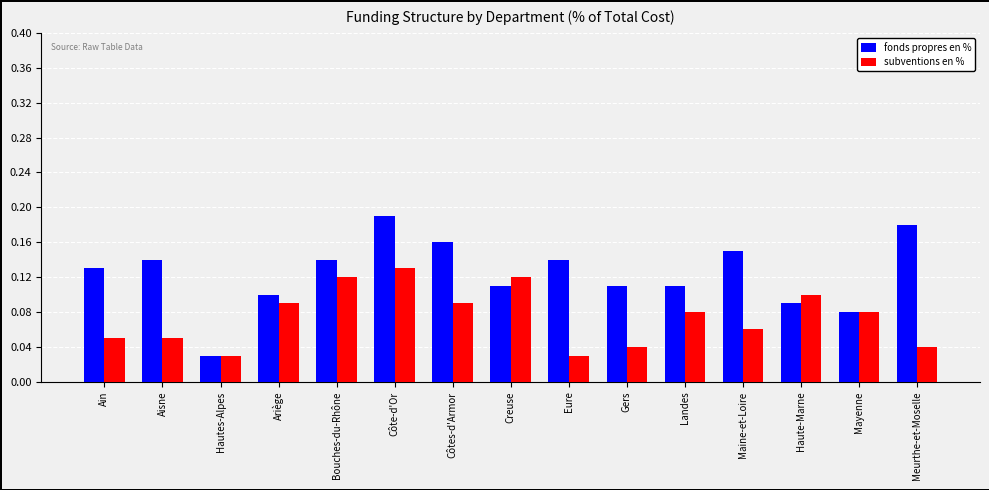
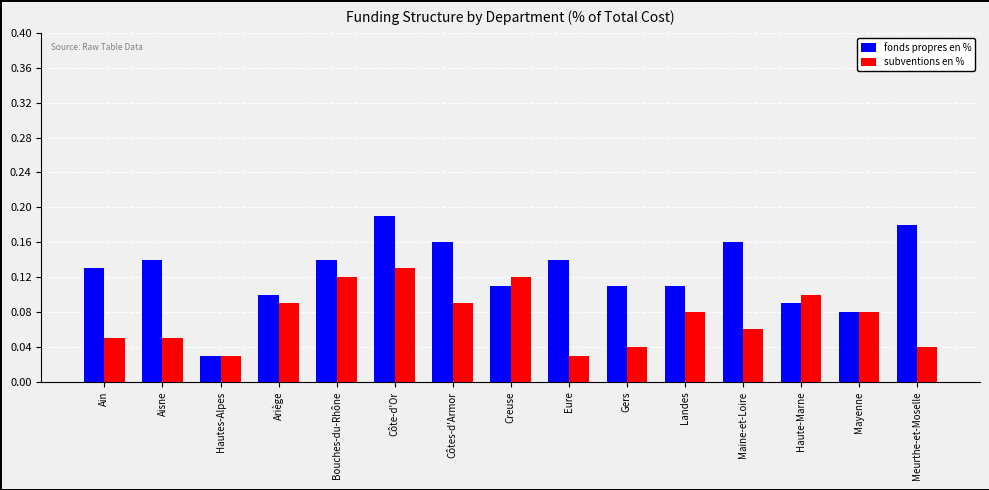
  {
    "fonds propres en %": {
      "Ain": 0.13,
      "Aisne": 0.14,
      "Hautes-Alpes": 0.03,
      "Ariège": 0.10,
      "Bouches-du-Rhône": 0.14,
      "Côte-d'Or": 0.19,
      "Côtes-d'Armor": 0.16,
      "Creuse": 0.11,
      "Eure": 0.14,
      "Gers": 0.11,
      "Landes": 0.11,
-     "Maine-et-Loire": 0.15,
+     "Maine-et-Loire": 0.16,
      "Haute-Marne": 0.09,
      "Mayenne": 0.08,
      "Meurthe-et-Moselle": 0.18
    },
    "subventions en %": {
      "Ain": 0.05,
      "Aisne": 0.05,
      "Hautes-Alpes": 0.03,
      "Ariège": 0.09,
      "Bouches-du-Rhône": 0.12,
      "Côte-d'Or": 0.13,
      "Côtes-d'Armor": 0.09,
      "Creuse": 0.12,
      "Eure": 0.03,
      "Gers": 0.04,
      "Landes": 0.08,
      "Maine-et-Loire": 0.06,
      "Haute-Marne": 0.10,
      "Mayenne": 0.08,
      "Meurthe-et-Moselle": 0.04
    }
  }
